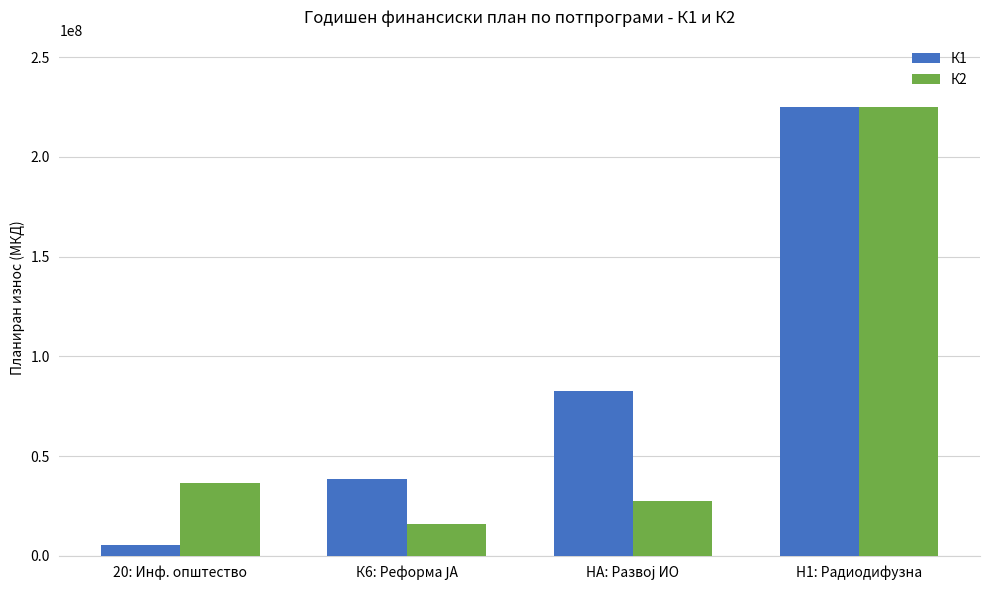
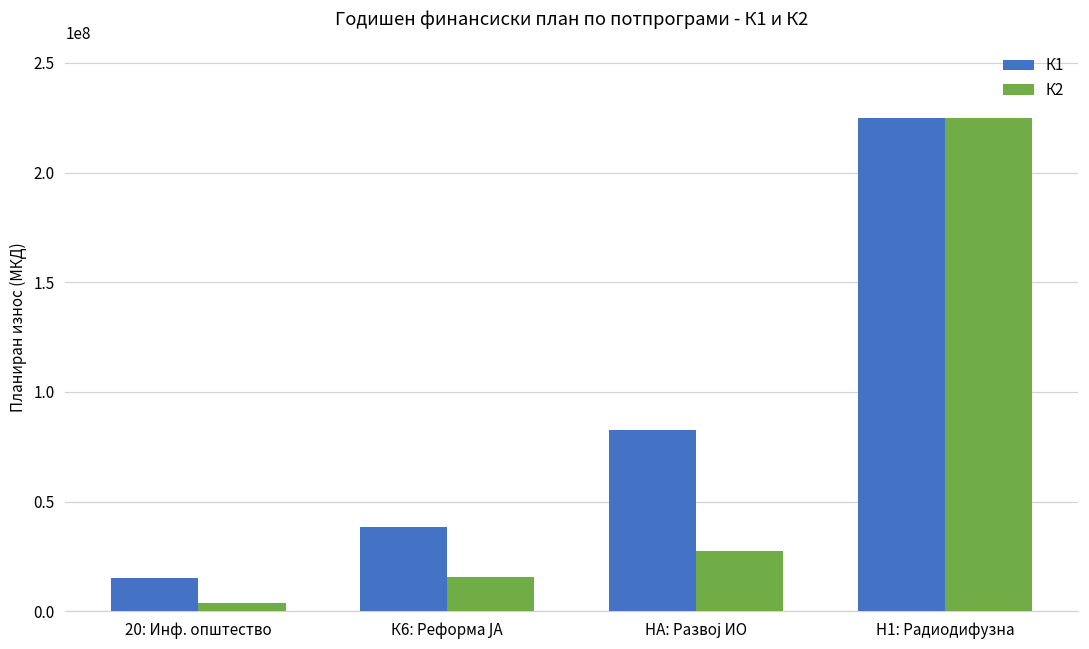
  {
    "К1": {
-     "20: Инф. општество": 5000000,
+     "20: Инф. општество": 15000000,
      "К6: Реформа ЈА": 39000000,
      "НА: Развој ИО": 83000000,
      "Н1: Радиодифузна": 225000000
    },
    "К2": {
-     "20: Инф. општество": 36000000,
+     "20: Инф. општество": 4000000,
      "К6: Реформа ЈА": 16000000,
      "НА: Развој ИО": 27000000,
      "Н1: Радиодифузна": 225000000
    }
  }
